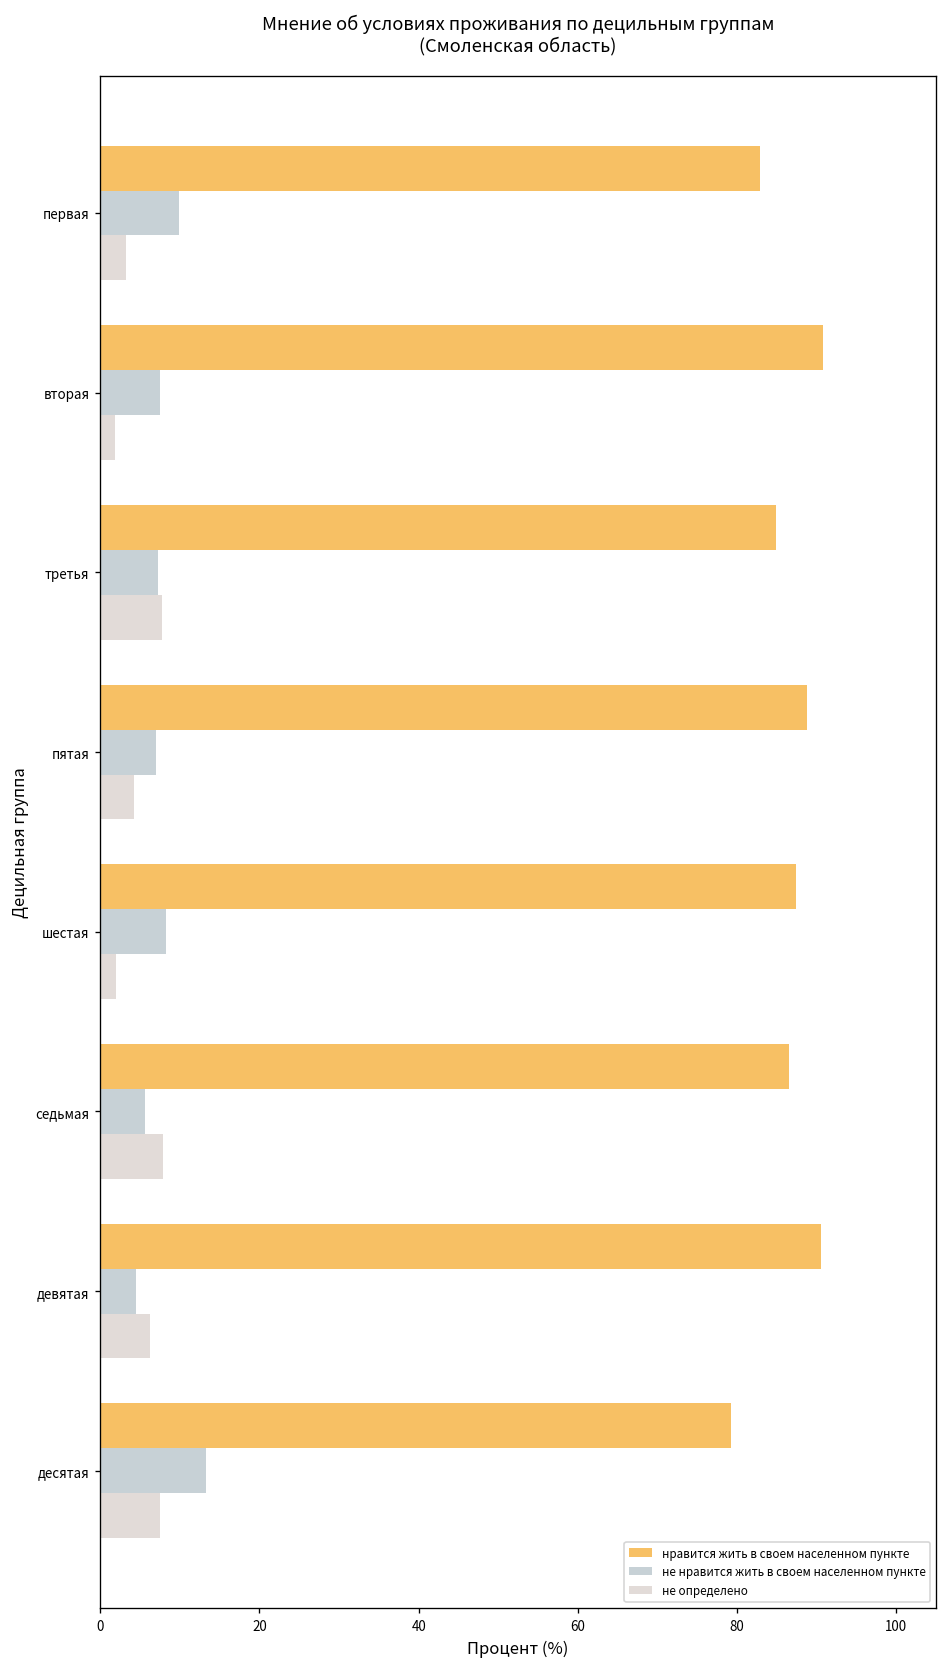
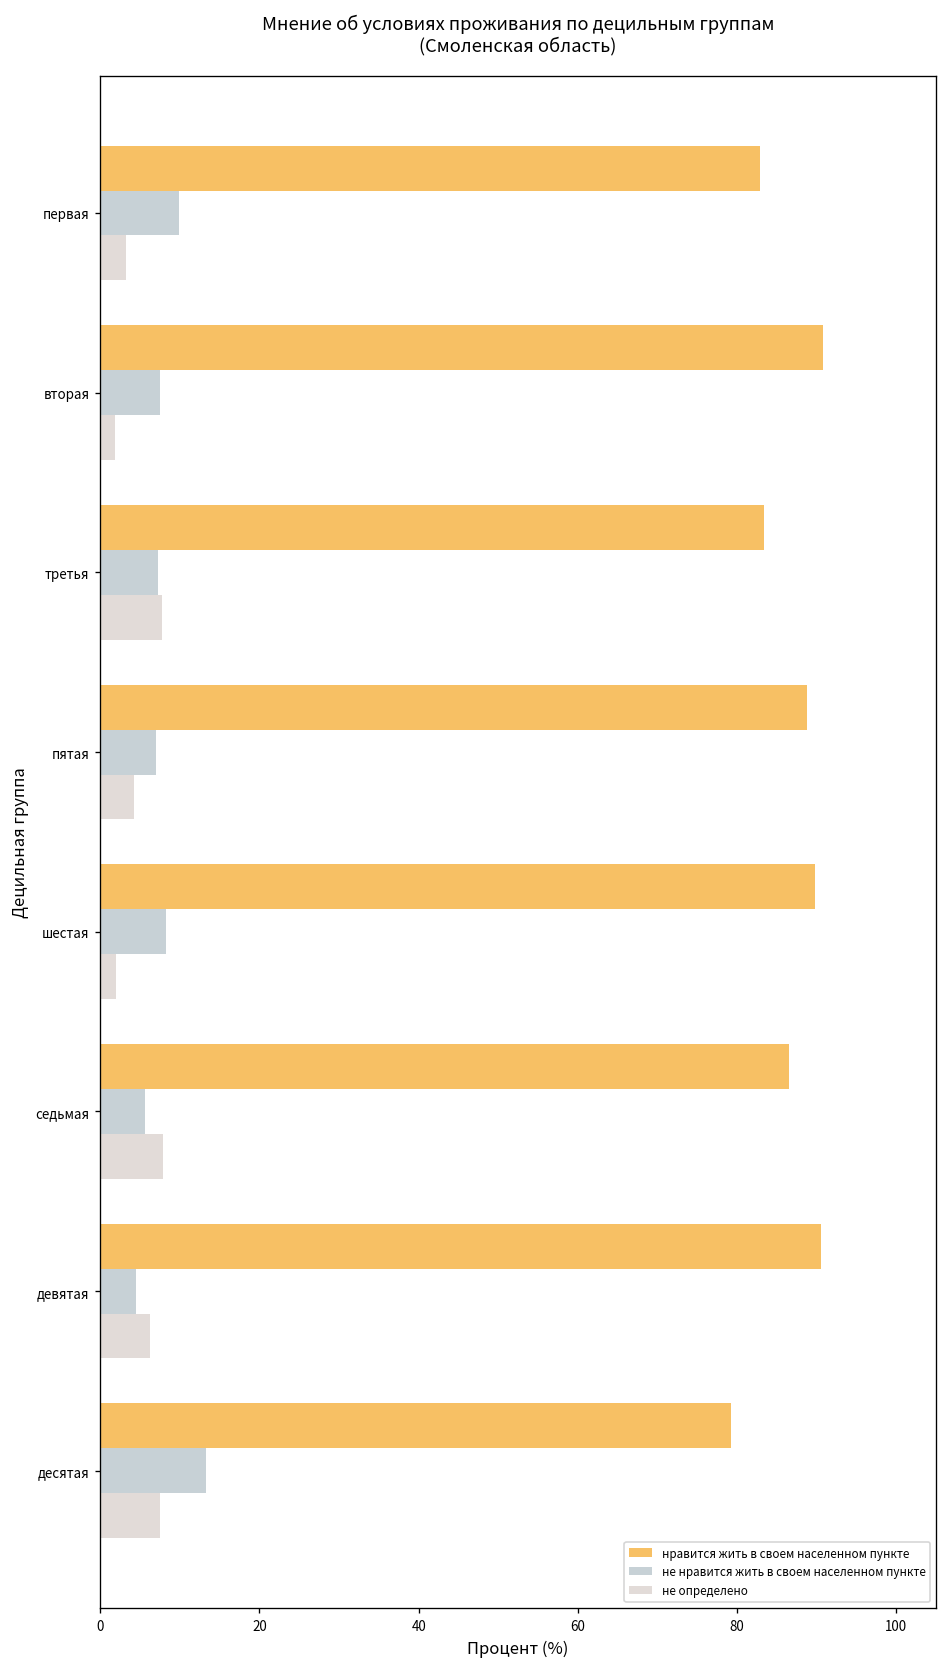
  {
    "нравится жить в своем населенном пункте": {
      "первая": 83,
      "вторая": 91,
-     "третья": 85,
+     "третья": 83,
      "пятая": 89,
-     "шестая": 87,
+     "шестая": 90,
      "седьмая": 86,
      "девятая": 91,
      "десятая": 79
    }
  }
